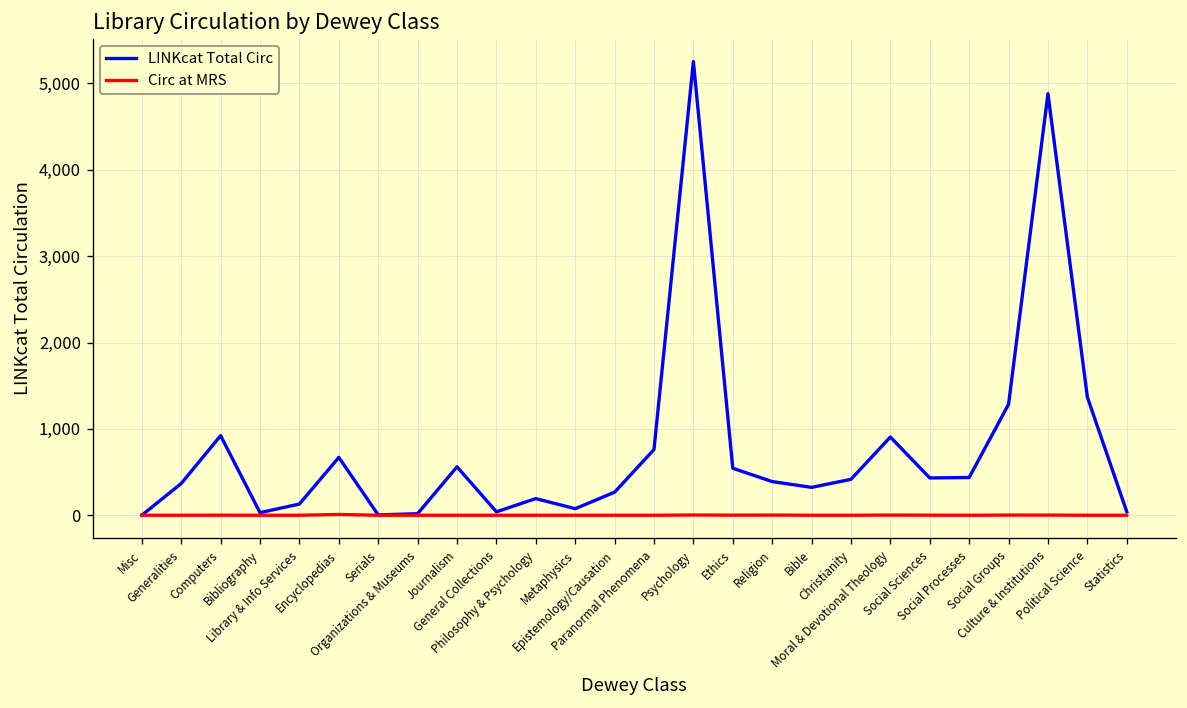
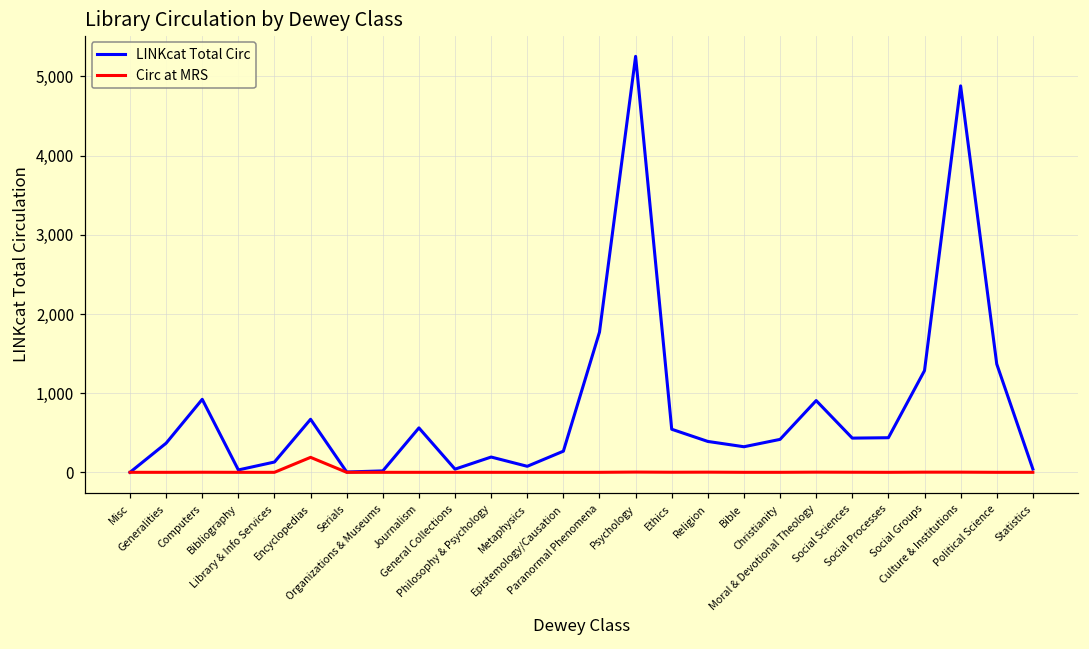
  {
    "LINKcat Total Circ": {
      "Generalities": "400",
      "Computers": "900",
      "Library & Info Services": "100",
      "Encyclopedias": "700",
      "Journalism": "600",
      "General Collections": "0",
      "Philosophy & Psychology": "200",
      "Metaphysics": "100",
      "Epistemology/Causation": "300",
-     "Paranormal Phenomena": "800",
+     "Paranormal Phenomena": "1,800",
      "Psychology": "5,300",
      "Ethics": "500",
      "Religion": "400",
      "Bible": "300",
      "Christianity": "400",
      "Moral & Devotional Theology": "900",
      "Social Sciences": "400",
      "Social Processes": "400",
      "Social Groups": "1,300",
      "Culture & Institutions": "4,900",
      "Political Science": "1,400",
      "Statistics": "0"
    },
    "Circ at MRS": {
      "Generalities": "0",
      "Computers": "0",
      "Library & Info Services": "0",
-     "Encyclopedias": "0",
+     "Encyclopedias": "200",
      "Journalism": "0",
      "General Collections": "0",
      "Philosophy & Psychology": "0",
      "Metaphysics": "0",
      "Epistemology/Causation": "0",
      "Paranormal Phenomena": "0",
      "Psychology": "0",
      "Ethics": "0",
      "Religion": "0",
      "Bible": "0",
      "Christianity": "0",
      "Moral & Devotional Theology": "0",
      "Social Sciences": "0",
      "Social Processes": "0",
      "Social Groups": "0",
      "Culture & Institutions": "0",
      "Political Science": "0",
      "Statistics": "0"
    }
  }
